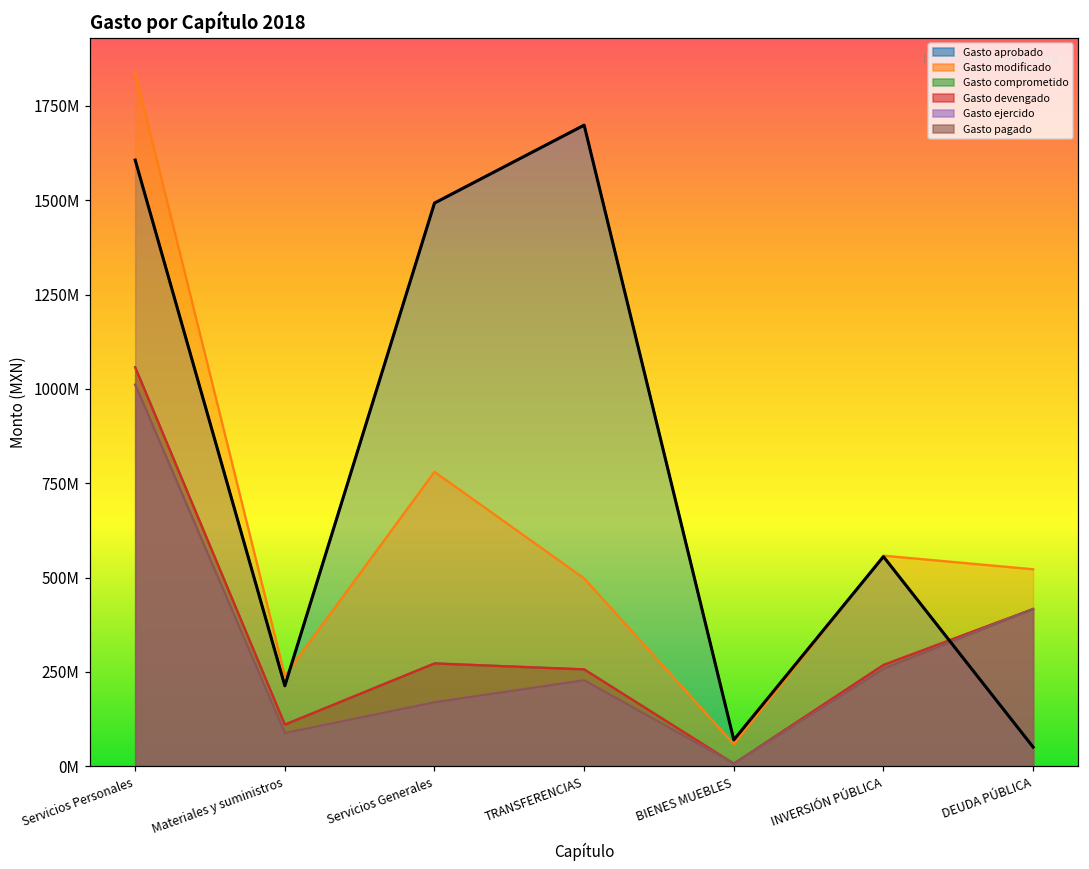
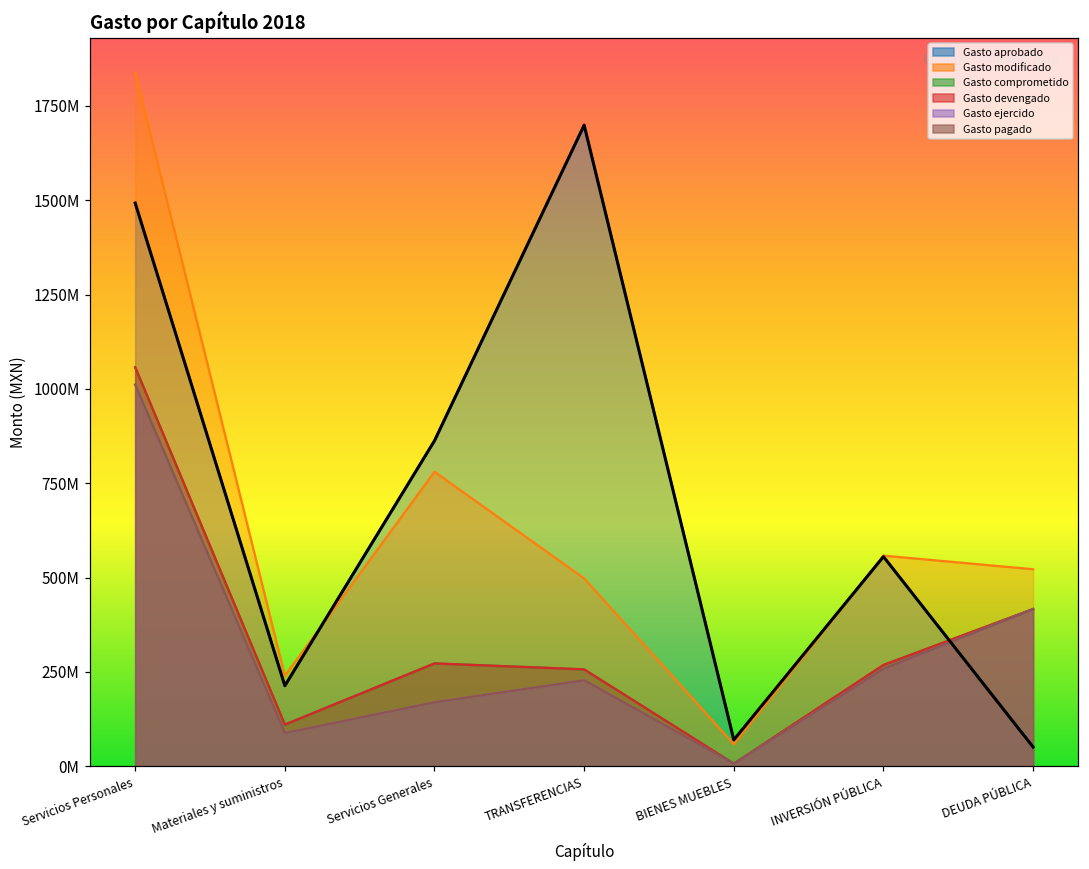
  {
    "Gasto aprobado": {
-     "Servicios Personales": 1610000000,
+     "Servicios Personales": 1490000000,
      "Materiales y suministros": 210000000,
-     "Servicios Generales": 1490000000,
+     "Servicios Generales": 860000000,
      "TRANSFERENCIAS": 1700000000,
      "BIENES MUEBLES": 70000000,
      "DEUDA PÚBLICA": 50000000
    }
  }
